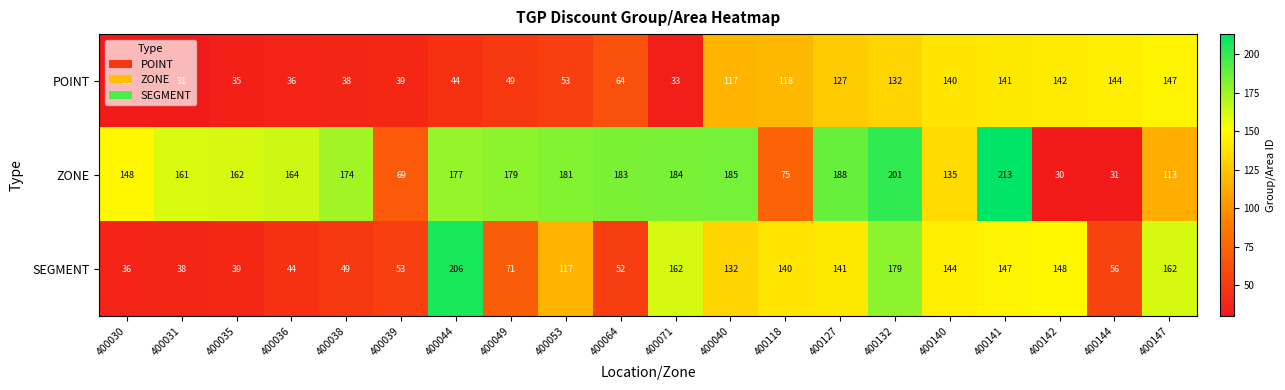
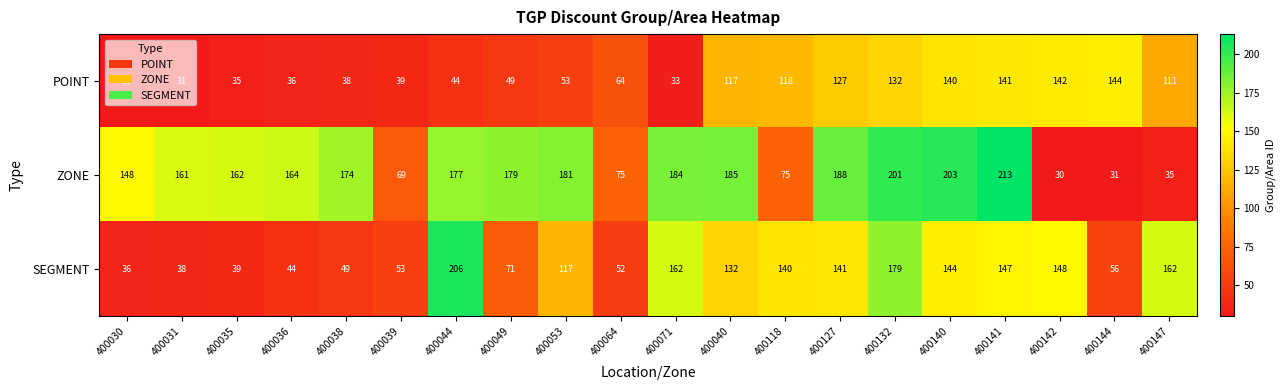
  {
    "POINT": {
      "400035": 35,
      "400036": 36,
      "400038": 38,
      "400039": 39,
      "400044": 44,
      "400049": 49,
      "400053": 53,
      "400064": 64,
      "400071": 33,
      "400040": 117,
      "400118": 118,
      "400127": 127,
      "400132": 132,
      "400140": 140,
      "400141": 141,
      "400142": 142,
      "400144": 144,
-     "400147": 147
+     "400147": 111
    },
    "ZONE": {
      "400030": 148,
      "400031": 161,
      "400035": 162,
      "400036": 164,
      "400038": 174,
      "400039": 69,
      "400044": 177,
      "400049": 179,
      "400053": 181,
-     "400064": 183,
+     "400064": 75,
      "400071": 184,
      "400040": 185,
      "400118": 75,
      "400127": 188,
      "400132": 201,
-     "400140": 135,
+     "400140": 203,
      "400141": 213,
      "400142": 30,
      "400144": 31,
-     "400147": 113
+     "400147": 35
    },
    "SEGMENT": {
      "400030": 36,
      "400031": 38,
      "400035": 39,
      "400036": 44,
      "400038": 49,
      "400039": 53,
      "400044": 206,
      "400049": 71,
      "400053": 117,
      "400064": 52,
      "400071": 162,
      "400040": 132,
      "400118": 140,
      "400127": 141,
      "400132": 179,
      "400140": 144,
      "400141": 147,
      "400142": 148,
      "400144": 56,
      "400147": 162
    }
  }
